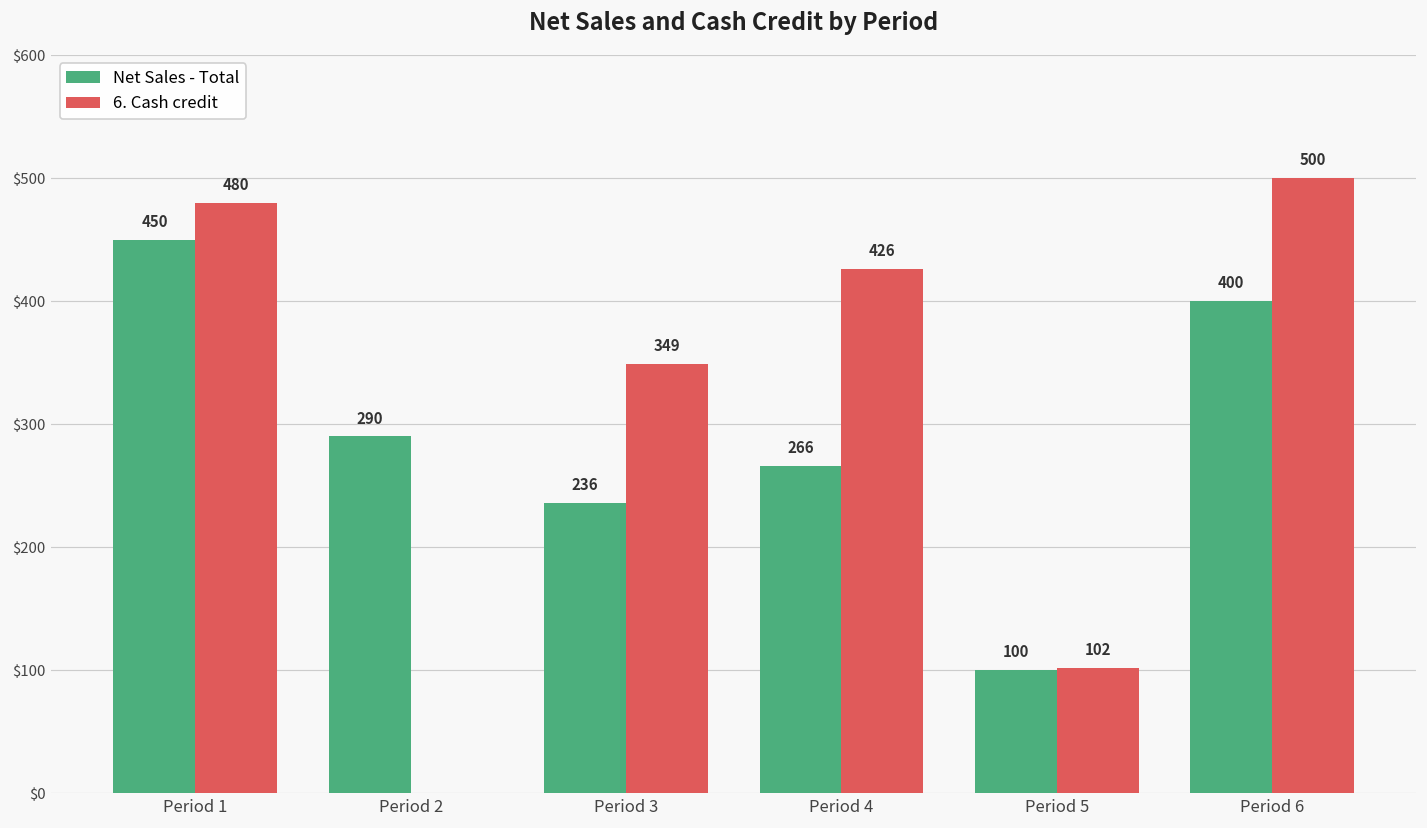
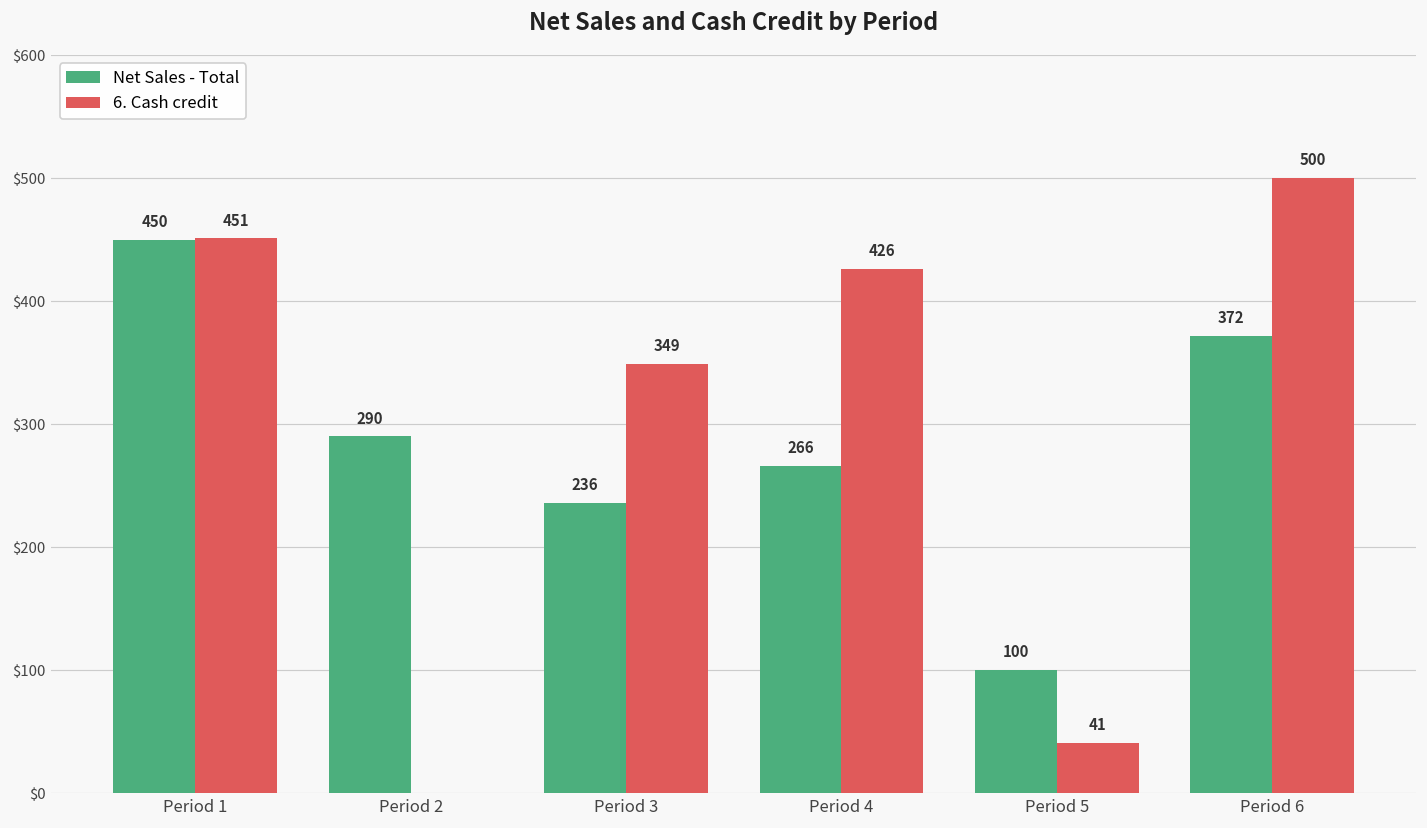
  {
    "Net Sales - Total": {
      "Period 1": 450,
      "Period 2": 290,
      "Period 3": 236,
      "Period 4": 266,
      "Period 5": 100,
-     "Period 6": 400
+     "Period 6": 372
    },
    "6. Cash credit": {
-     "Period 1": 480,
+     "Period 1": 451,
      "Period 3": 349,
      "Period 4": 426,
-     "Period 5": 102,
+     "Period 5": 41,
      "Period 6": 500
    }
  }
